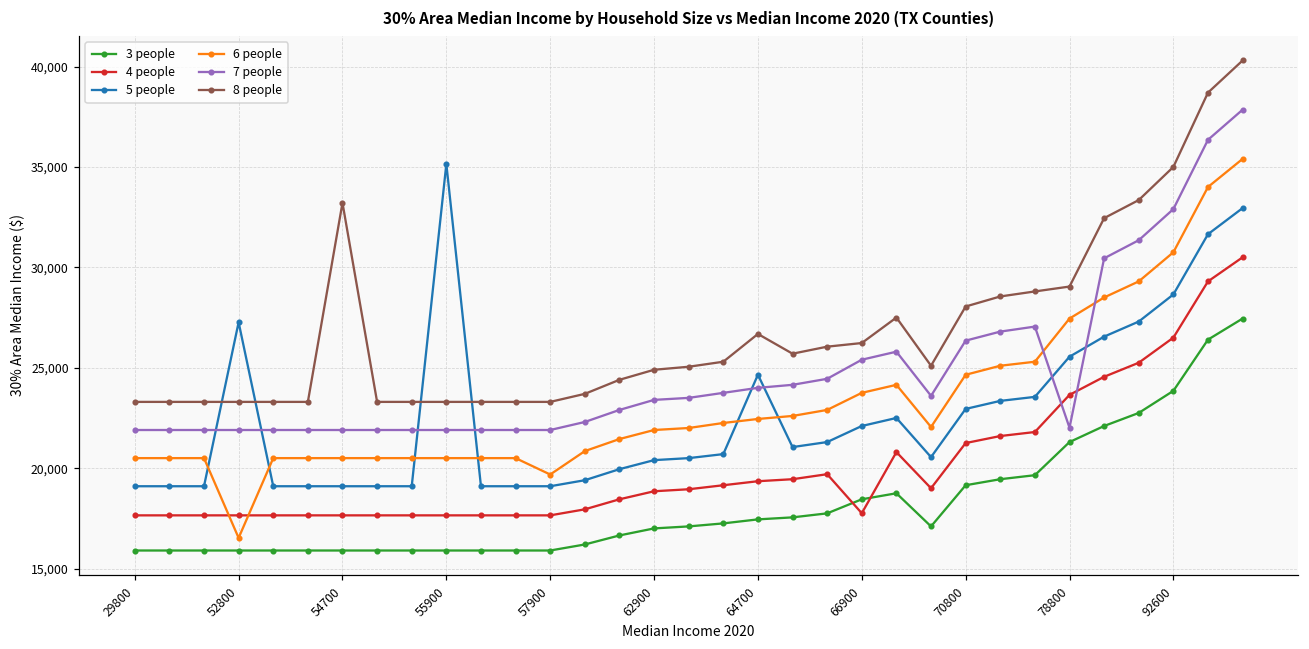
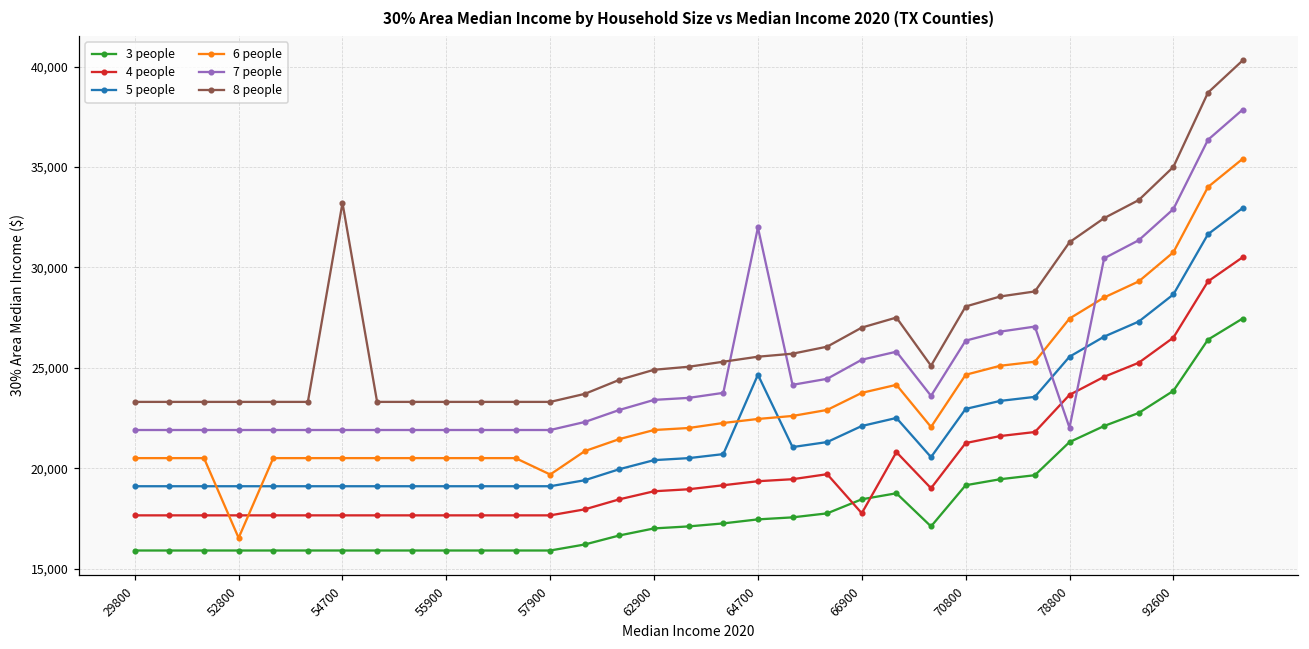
  {
    "3 people": {
      "29800": "15,900",
      "52800": "15,900",
      "54700": "15,900",
      "55900": "15,900",
      "57900": "15,900",
      "62900": "17,000",
      "64700": "17,500",
      "66900": "18,500",
      "70800": "19,200",
      "78800": "21,300",
      "92600": "23,900"
    },
    "4 people": {
      "29800": "17,700",
      "52800": "17,700",
      "54700": "17,700",
      "55900": "17,700",
      "57900": "17,700",
      "62900": "18,900",
      "64700": "19,400",
      "66900": "17,800",
      "70800": "21,300",
      "78800": "23,700",
      "92600": "26,500"
    },
    "5 people": {
      "29800": "19,100",
-     "52800": "27,300",
+     "52800": "19,100",
      "54700": "19,100",
-     "55900": "35,100",
+     "55900": "19,100",
      "57900": "19,100",
      "62900": "20,400",
      "64700": "24,700",
      "66900": "22,100",
      "70800": "23,000",
      "78800": "25,600",
      "92600": "28,700"
    },
    "6 people": {
      "29800": "20,500",
      "52800": "16,500",
      "54700": "20,500",
      "55900": "20,500",
      "57900": "19,700",
      "62900": "21,900",
      "64700": "22,500",
      "66900": "23,800",
      "70800": "24,700",
      "78800": "27,500",
      "92600": "30,800"
    },
    "7 people": {
      "29800": "21,900",
      "52800": "21,900",
      "54700": "21,900",
      "55900": "21,900",
      "57900": "21,900",
      "62900": "23,400",
-     "64700": "24,000",
+     "64700": "32,000",
      "66900": "25,400",
      "70800": "26,400",
      "78800": "22,000",
      "92600": "32,900"
    },
    "8 people": {
      "29800": "23,300",
      "52800": "23,300",
      "54700": "33,200",
      "55900": "23,300",
      "57900": "23,300",
      "62900": "24,900",
-     "64700": "26,700",
-     "66900": "26,200",
+     "64700": "25,600",
+     "66900": "27,000",
      "70800": "28,100",
-     "78800": "29,000",
+     "78800": "31,300",
      "92600": "35,000"
    }
  }
